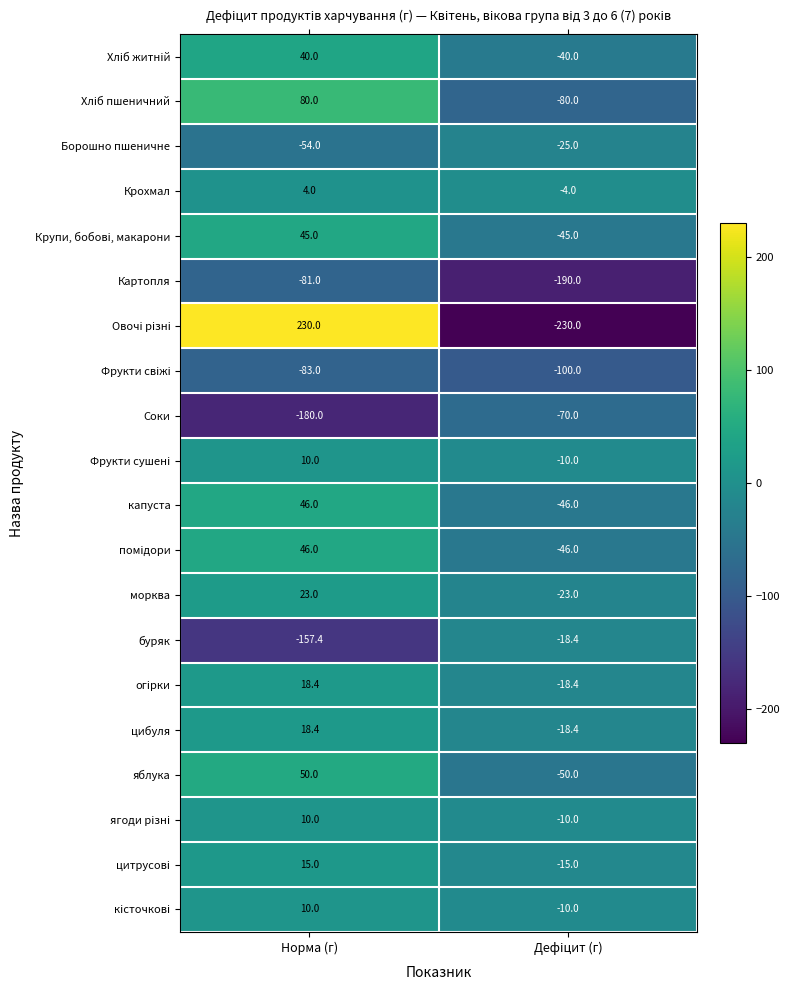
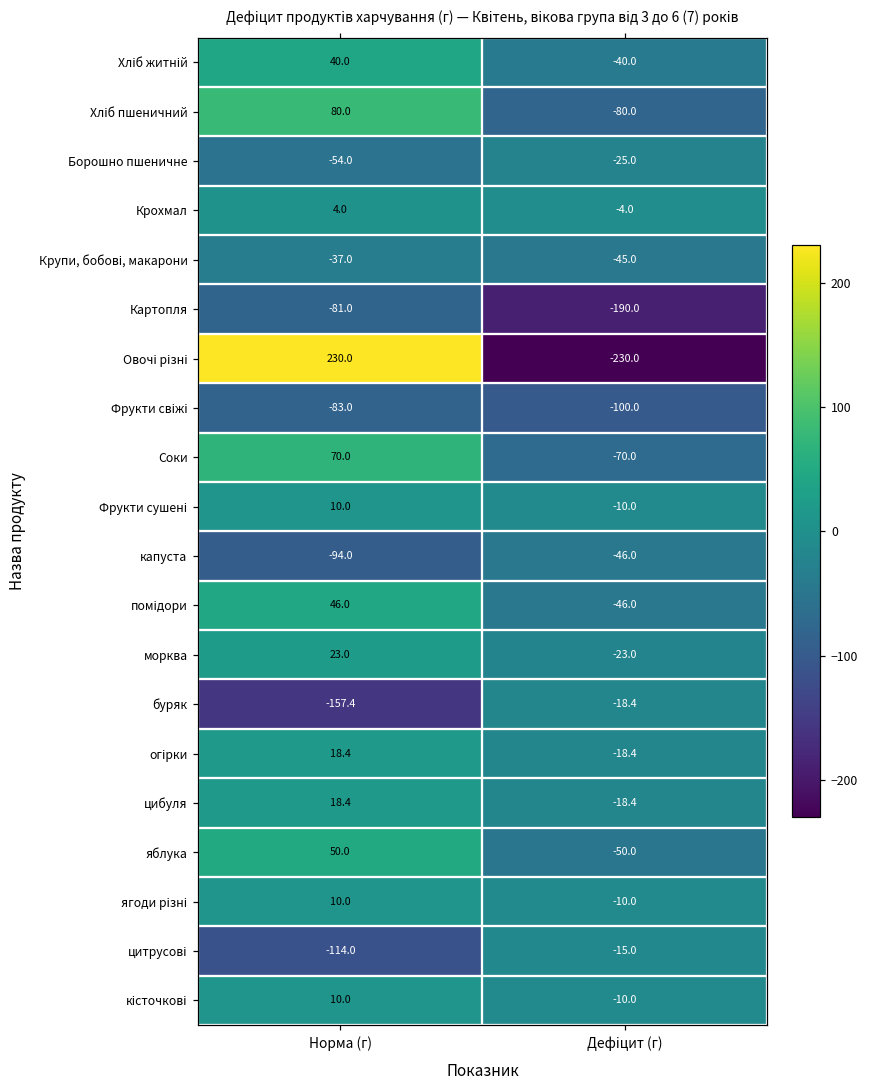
  {
    "Хліб житній": {
      "Норма (г)": 40.0,
      "Дефіцит (г)": -40.0
    },
    "Хліб пшеничний": {
      "Норма (г)": 80.0,
      "Дефіцит (г)": -80.0
    },
    "Борошно пшеничне": {
      "Норма (г)": -54.0,
      "Дефіцит (г)": -25.0
    },
    "Крохмал": {
      "Норма (г)": 4.0,
      "Дефіцит (г)": -4.0
    },
    "Крупи, бобові, макарони": {
-     "Норма (г)": 45.0,
+     "Норма (г)": -37.0,
      "Дефіцит (г)": -45.0
    },
    "Картопля": {
      "Норма (г)": -81.0,
      "Дефіцит (г)": -190.0
    },
    "Овочі різні": {
      "Норма (г)": 230.0,
      "Дефіцит (г)": -230.0
    },
    "Фрукти свіжі": {
      "Норма (г)": -83.0,
      "Дефіцит (г)": -100.0
    },
    "Соки": {
-     "Норма (г)": -180.0,
+     "Норма (г)": 70.0,
      "Дефіцит (г)": -70.0
    },
    "Фрукти сушені": {
      "Норма (г)": 10.0,
      "Дефіцит (г)": -10.0
    },
    "капуста": {
-     "Норма (г)": 46.0,
+     "Норма (г)": -94.0,
      "Дефіцит (г)": -46.0
    },
    "помідори": {
      "Норма (г)": 46.0,
      "Дефіцит (г)": -46.0
    },
    "морква": {
      "Норма (г)": 23.0,
      "Дефіцит (г)": -23.0
    },
    "буряк": {
      "Норма (г)": -157.4,
      "Дефіцит (г)": -18.4
    },
    "огірки": {
      "Норма (г)": 18.4,
      "Дефіцит (г)": -18.4
    },
    "цибуля": {
      "Норма (г)": 18.4,
      "Дефіцит (г)": -18.4
    },
    "яблука": {
      "Норма (г)": 50.0,
      "Дефіцит (г)": -50.0
    },
    "ягоди різні": {
      "Норма (г)": 10.0,
      "Дефіцит (г)": -10.0
    },
    "цитрусові": {
-     "Норма (г)": 15.0,
+     "Норма (г)": -114.0,
      "Дефіцит (г)": -15.0
    },
    "кісточкові": {
      "Норма (г)": 10.0,
      "Дефіцит (г)": -10.0
    }
  }
